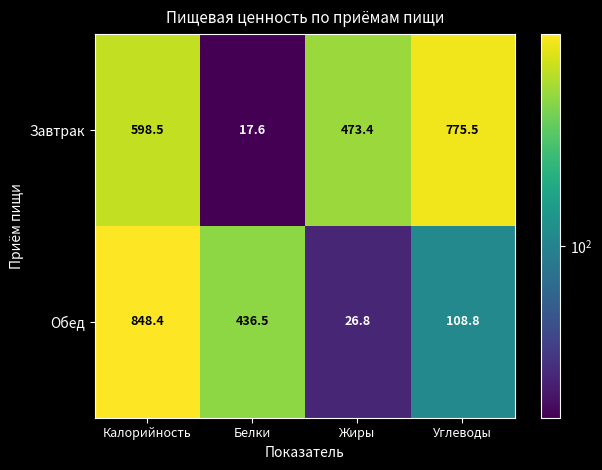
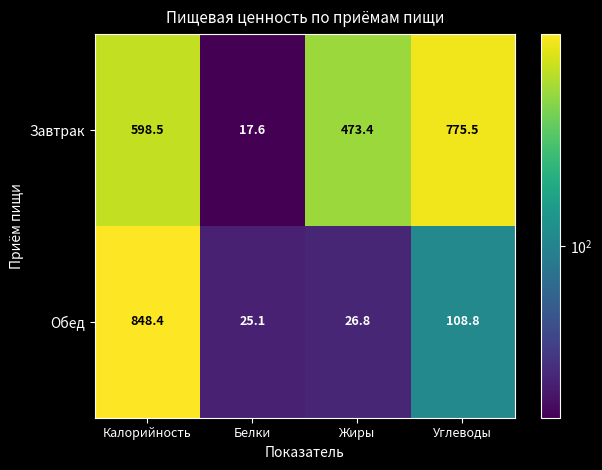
  {
    "Завтрак": {
      "Калорийность": 598.5,
      "Белки": 17.6,
      "Жиры": 473.4,
      "Углеводы": 775.5
    },
    "Обед": {
      "Калорийность": 848.4,
-     "Белки": 436.5,
+     "Белки": 25.1,
      "Жиры": 26.8,
      "Углеводы": 108.8
    }
  }
